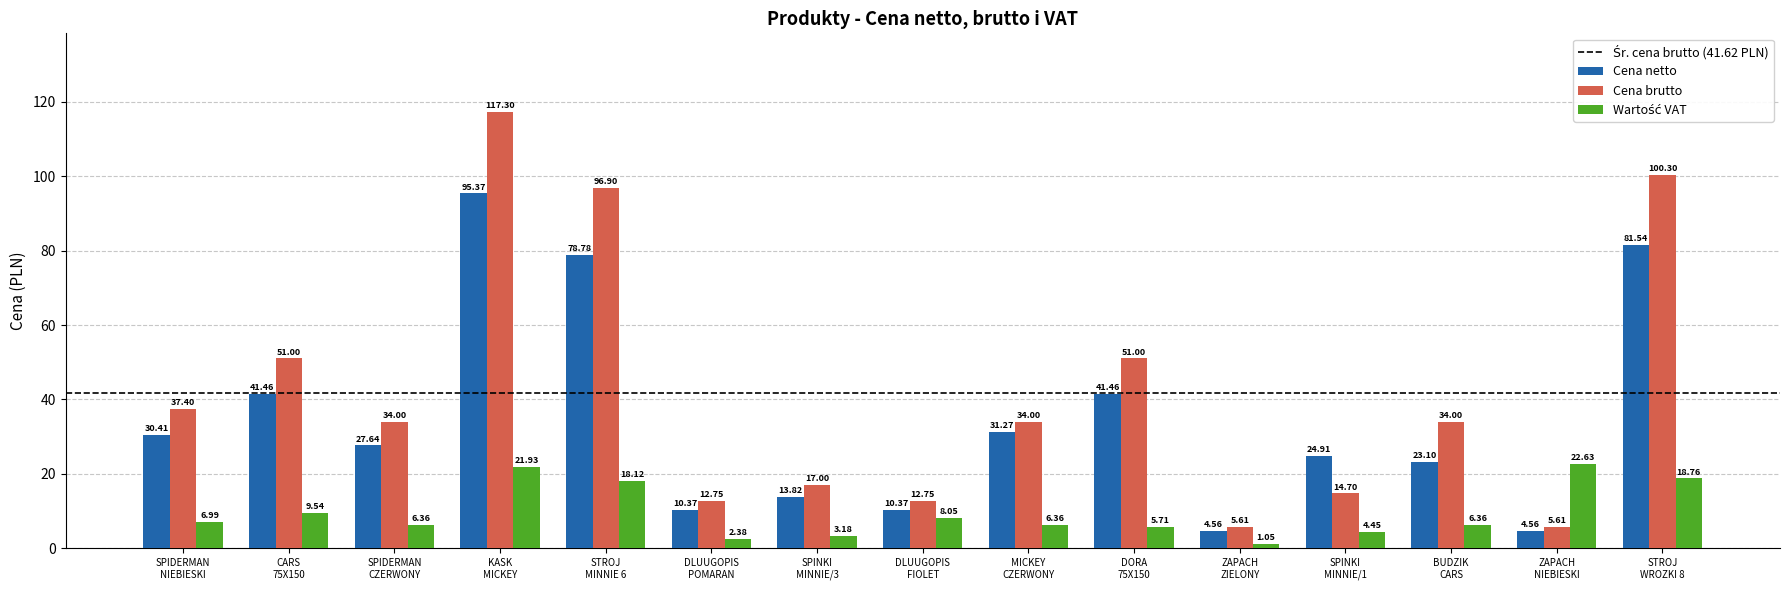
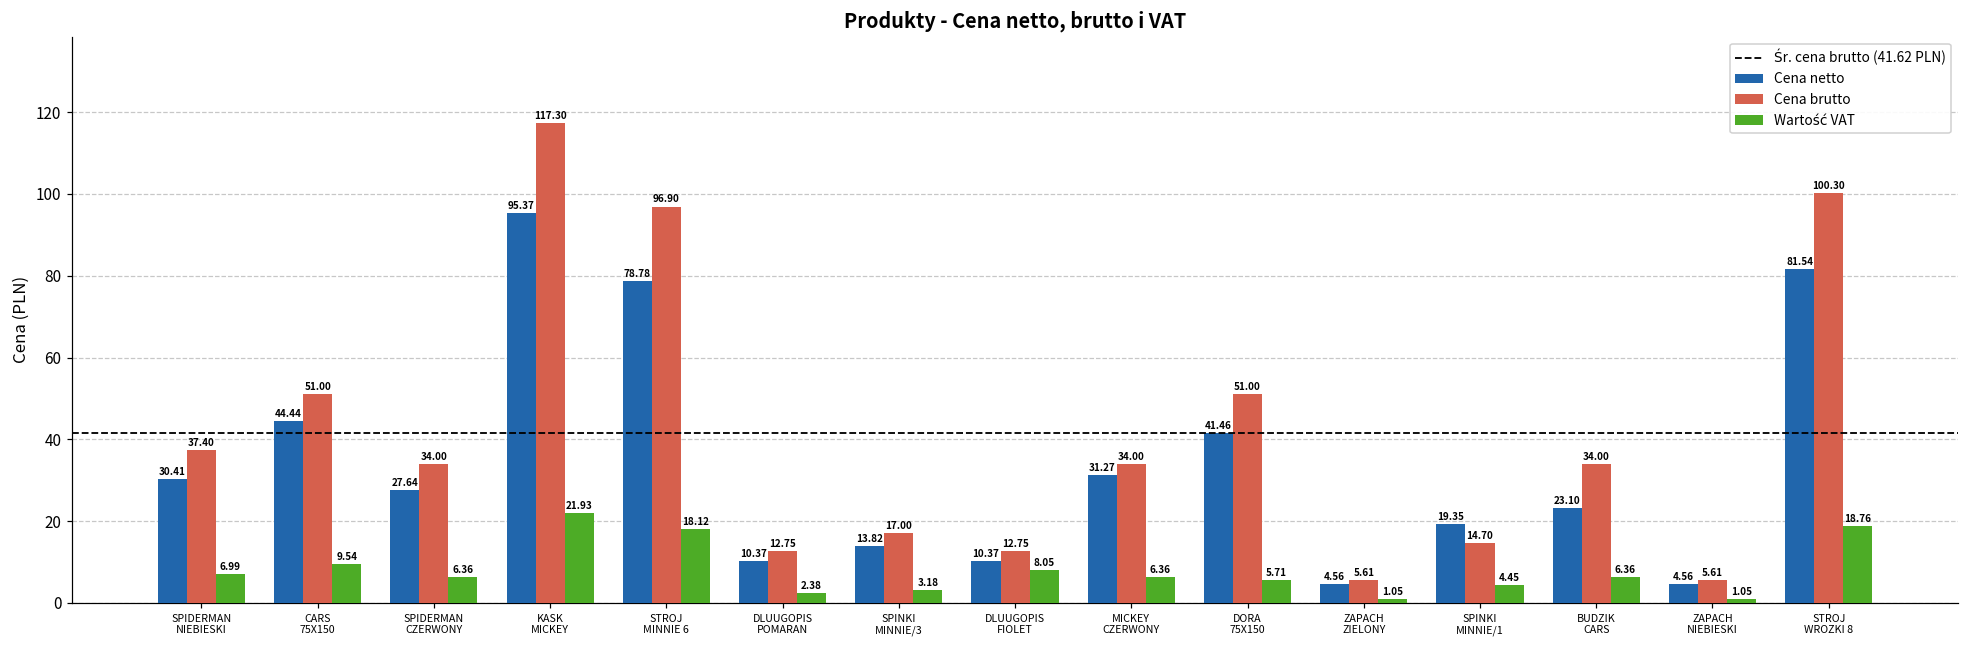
  {
    "Cena netto": {
      "SPIDERMAN NIEBIESKI": 30.41,
-     "CARS 75X150": 41.46,
+     "CARS 75X150": 44.44,
      "SPIDERMAN CZERWONY": 27.64,
      "KASK MICKEY": 95.37,
      "STROJ MINNIE 6": 78.78,
      "DLUUGOPIS POMARAN": 10.37,
      "SPINKI MINNIE/3": 13.82,
      "DLUUGOPIS FIOLET": 10.37,
      "MICKEY CZERWONY": 31.27,
      "DORA 75X150": 41.46,
      "ZAPACH ZIELONY": 4.56,
-     "SPINKI MINNIE/1": 24.91,
+     "SPINKI MINNIE/1": 19.35,
      "BUDZIK CARS": 23.10,
      "ZAPACH NIEBIESKI": 4.56,
      "STROJ WROZKI 8": 81.54
    },
    "Cena brutto": {
      "SPIDERMAN NIEBIESKI": 37.40,
      "CARS 75X150": 51.00,
      "SPIDERMAN CZERWONY": 34.00,
      "KASK MICKEY": 117.30,
      "STROJ MINNIE 6": 96.90,
      "DLUUGOPIS POMARAN": 12.75,
      "SPINKI MINNIE/3": 17.00,
      "DLUUGOPIS FIOLET": 12.75,
      "MICKEY CZERWONY": 34.00,
      "DORA 75X150": 51.00,
      "ZAPACH ZIELONY": 5.61,
      "SPINKI MINNIE/1": 14.70,
      "BUDZIK CARS": 34.00,
      "ZAPACH NIEBIESKI": 5.61,
      "STROJ WROZKI 8": 100.30
    },
    "Wartość VAT": {
      "SPIDERMAN NIEBIESKI": 6.99,
      "CARS 75X150": 9.54,
      "SPIDERMAN CZERWONY": 6.36,
      "KASK MICKEY": 21.93,
      "STROJ MINNIE 6": 18.12,
      "DLUUGOPIS POMARAN": 2.38,
      "SPINKI MINNIE/3": 3.18,
      "DLUUGOPIS FIOLET": 8.05,
      "MICKEY CZERWONY": 6.36,
      "DORA 75X150": 5.71,
      "ZAPACH ZIELONY": 1.05,
      "SPINKI MINNIE/1": 4.45,
      "BUDZIK CARS": 6.36,
-     "ZAPACH NIEBIESKI": 22.63,
+     "ZAPACH NIEBIESKI": 1.05,
      "STROJ WROZKI 8": 18.76
    }
  }
